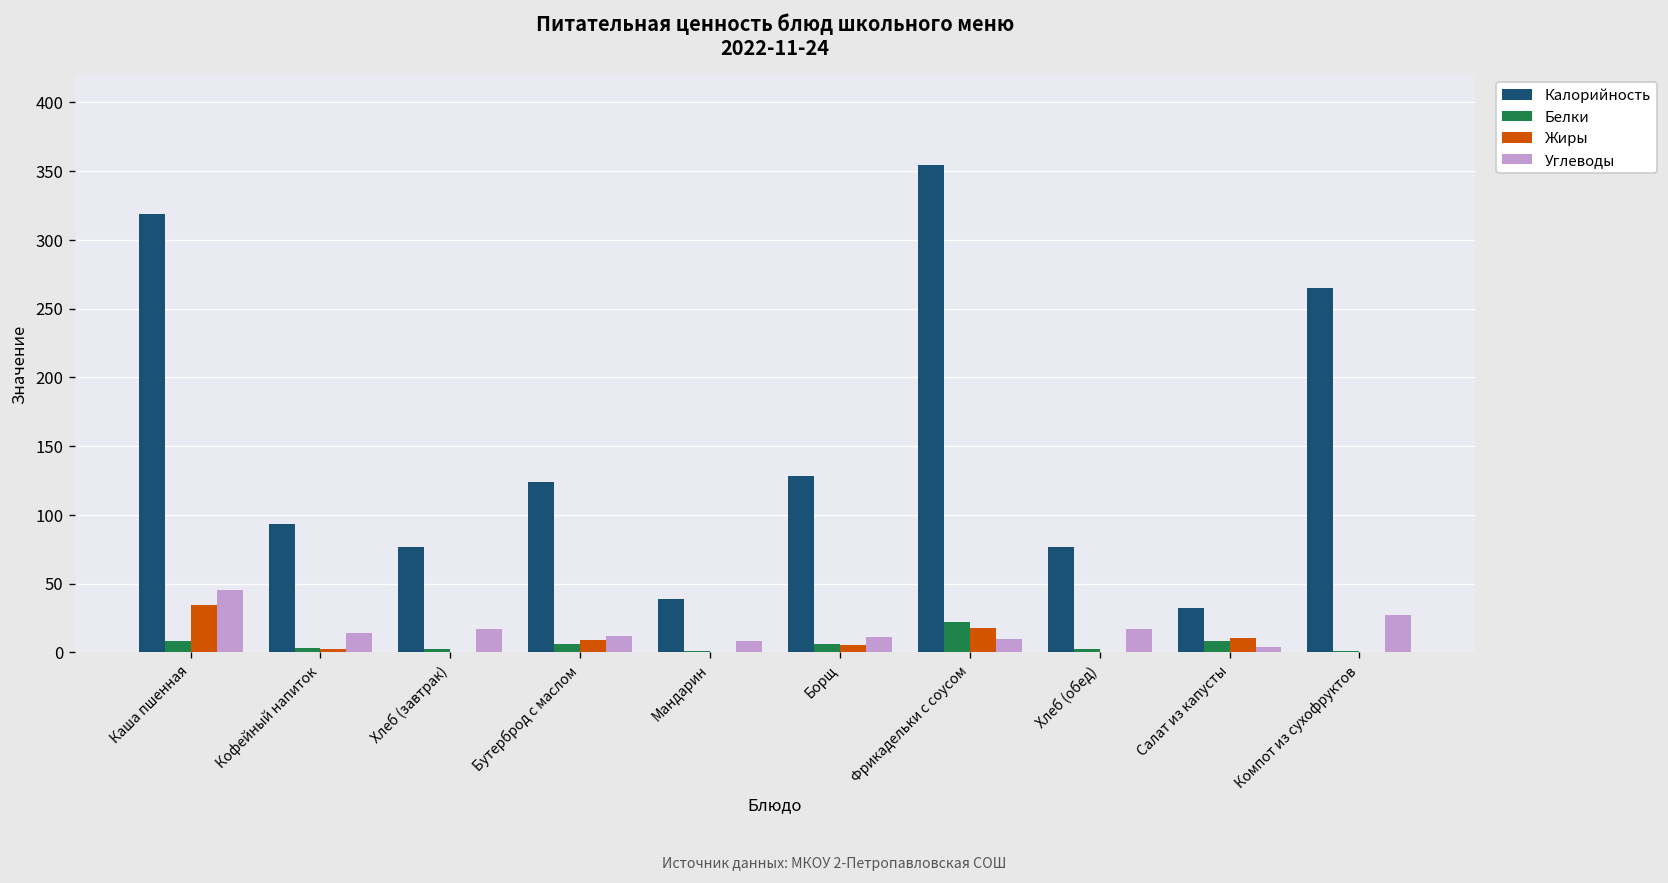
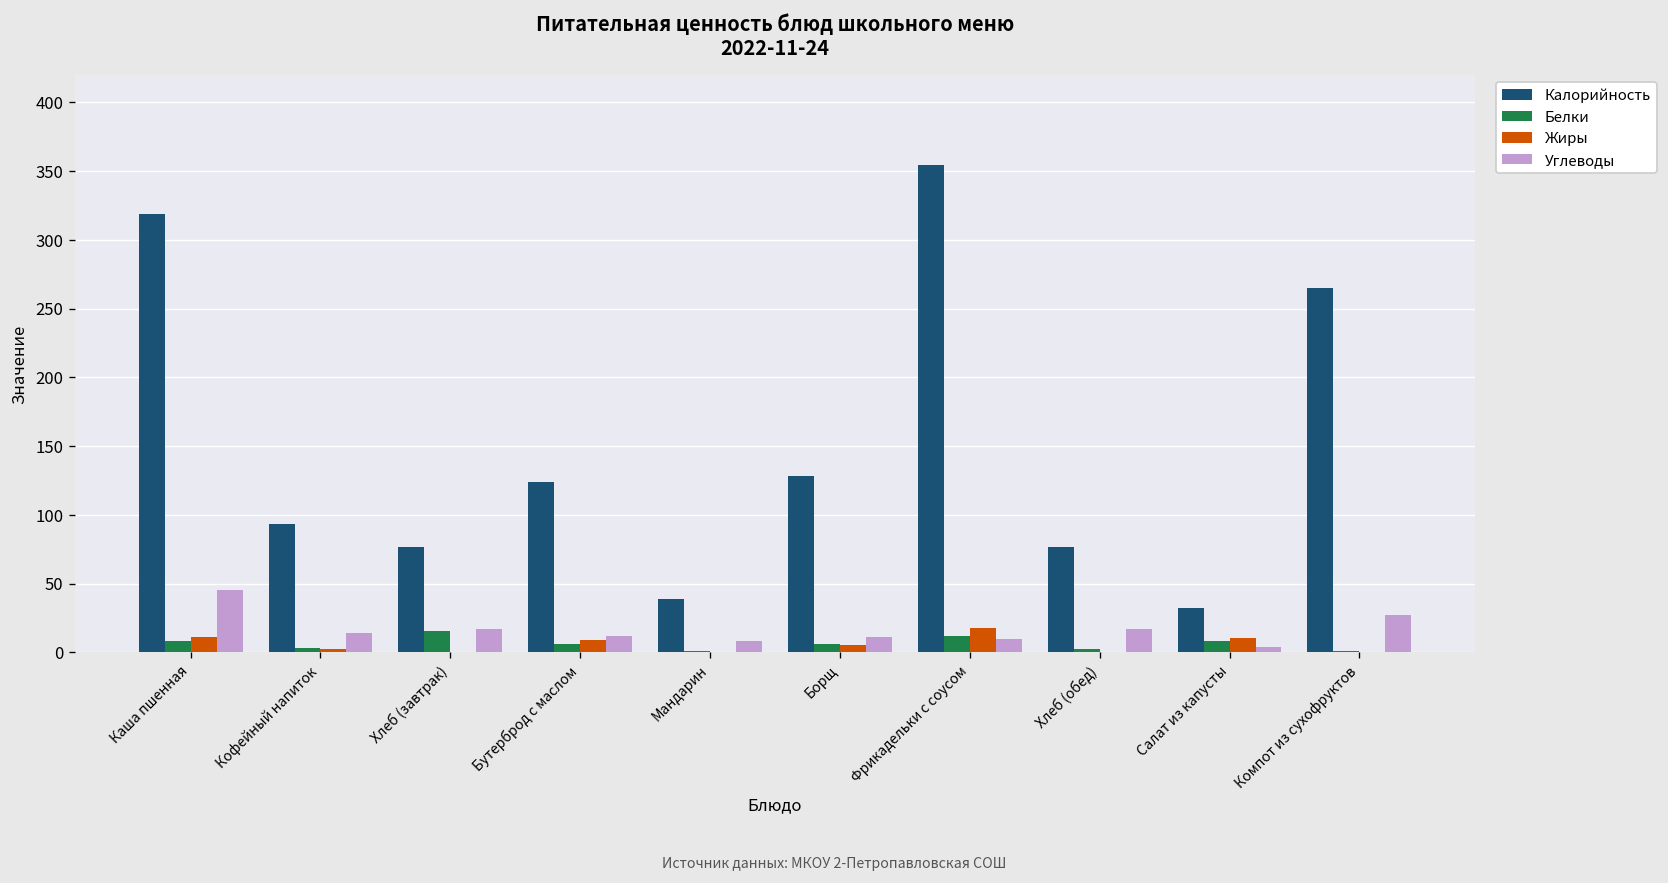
  {
    "Калорийность": {
      "Каша пшенная": 319,
      "Кофейный напиток": 93,
      "Хлеб (завтрак)": 77,
      "Бутерброд с маслом": 124,
      "Мандарин": 39,
      "Борщ": 128,
      "Фрикадельки с соусом": 355,
      "Хлеб (обед)": 77,
      "Салат из капусты": 33,
      "Компот из сухофруктов": 265
    },
    "Белки": {
      "Каша пшенная": 9,
      "Кофейный напиток": 3,
-     "Хлеб (завтрак)": 3,
+     "Хлеб (завтрак)": 16,
      "Бутерброд с маслом": 6,
      "Борщ": 6,
-     "Фрикадельки с соусом": 22,
+     "Фрикадельки с соусом": 12,
      "Хлеб (обед)": 3,
      "Салат из капусты": 8
    },
    "Жиры": {
-     "Каша пшенная": 34,
+     "Каша пшенная": 12,
      "Кофейный напиток": 3,
      "Бутерброд с маслом": 9,
      "Мандарин": 0,
      "Борщ": 6,
      "Фрикадельки с соусом": 18,
      "Салат из капусты": 10,
      "Компот из сухофруктов": 0
    },
    "Углеводы": {
      "Каша пшенная": 45,
      "Кофейный напиток": 14,
      "Хлеб (завтрак)": 17,
      "Бутерброд с маслом": 12,
      "Мандарин": 8,
      "Борщ": 11,
      "Фрикадельки с соусом": 10,
      "Хлеб (обед)": 17,
      "Салат из капусты": 4,
      "Компот из сухофруктов": 27
    }
  }
